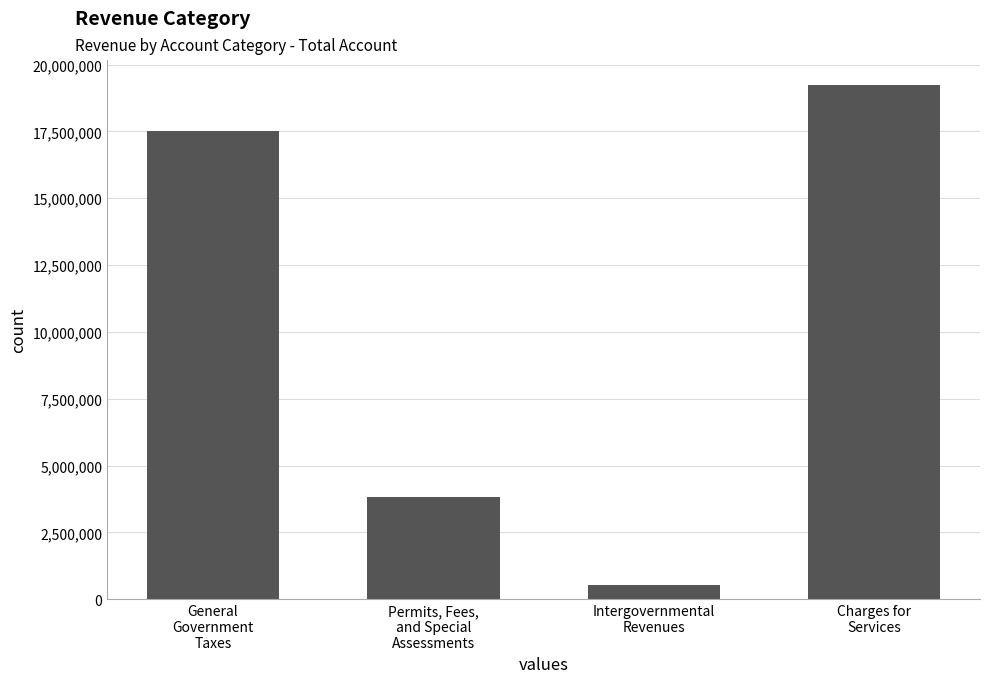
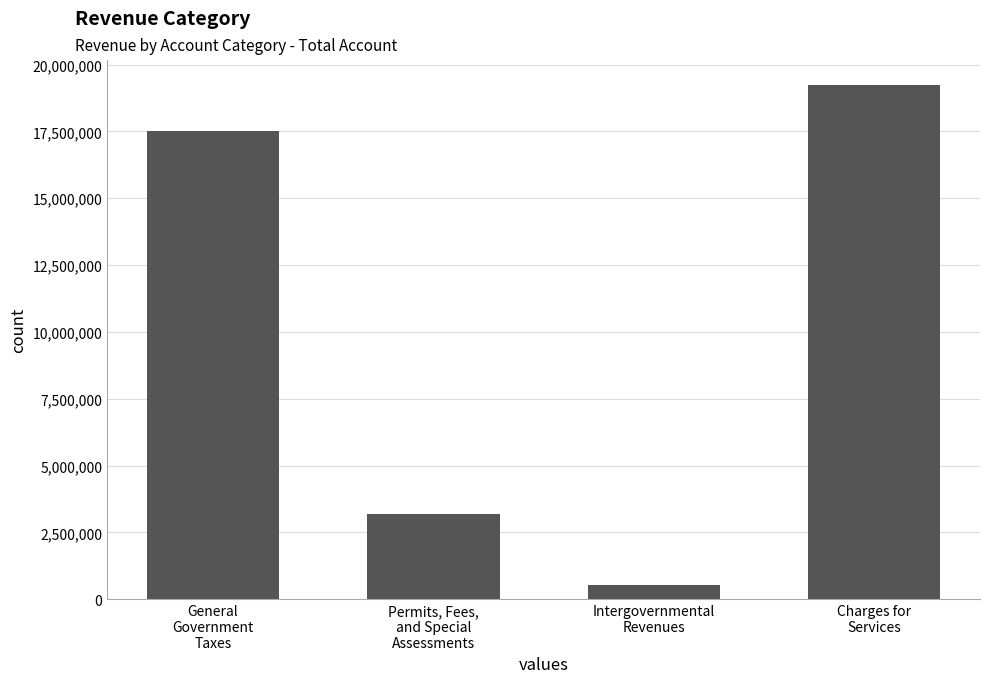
  {
    "General Government Taxes": "17,500,000",
-   "Permits, Fees, and Special Assessments": "3,800,000",
+   "Permits, Fees, and Special Assessments": "3,200,000",
    "Intergovernmental Revenues": "500,000",
    "Charges for Services": "19,200,000"
  }
